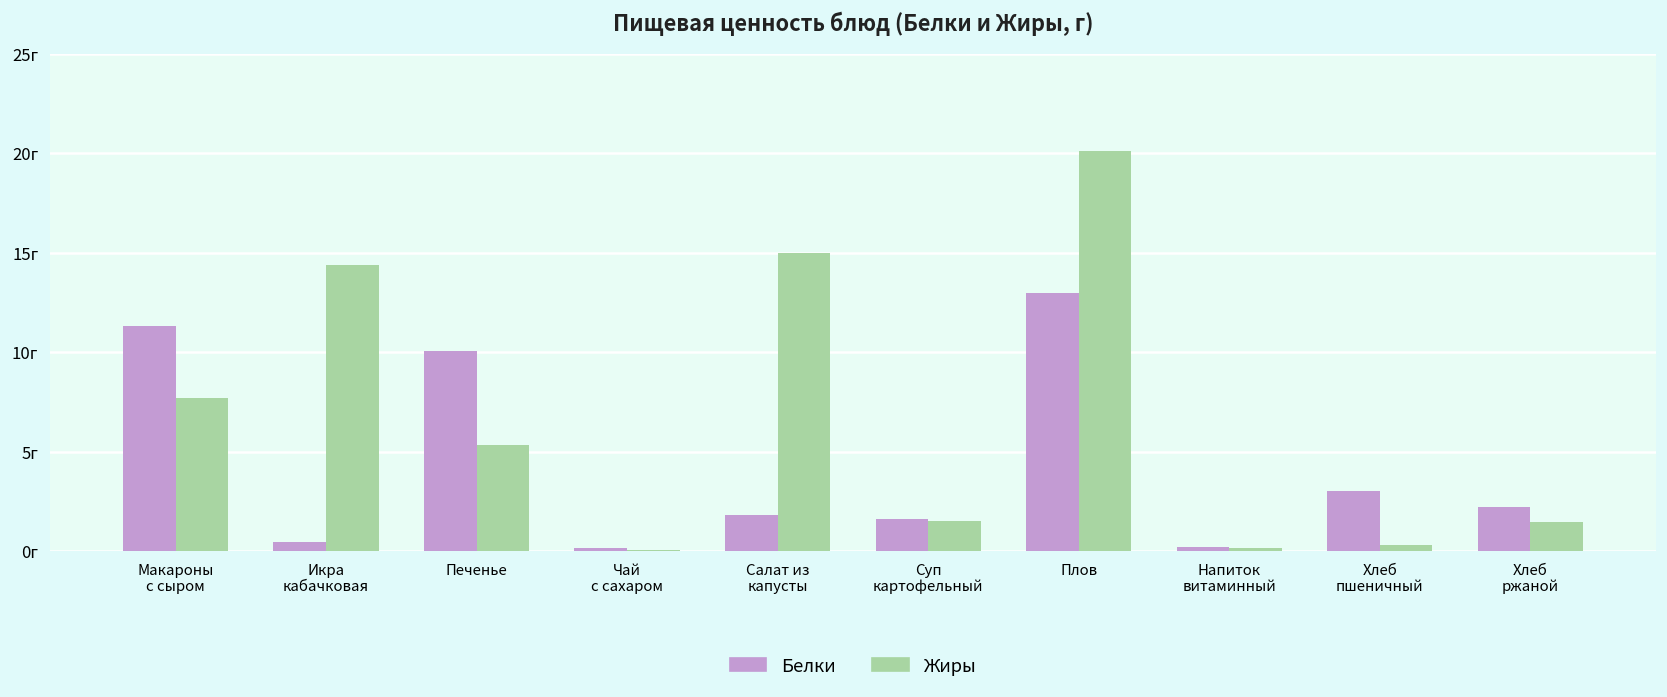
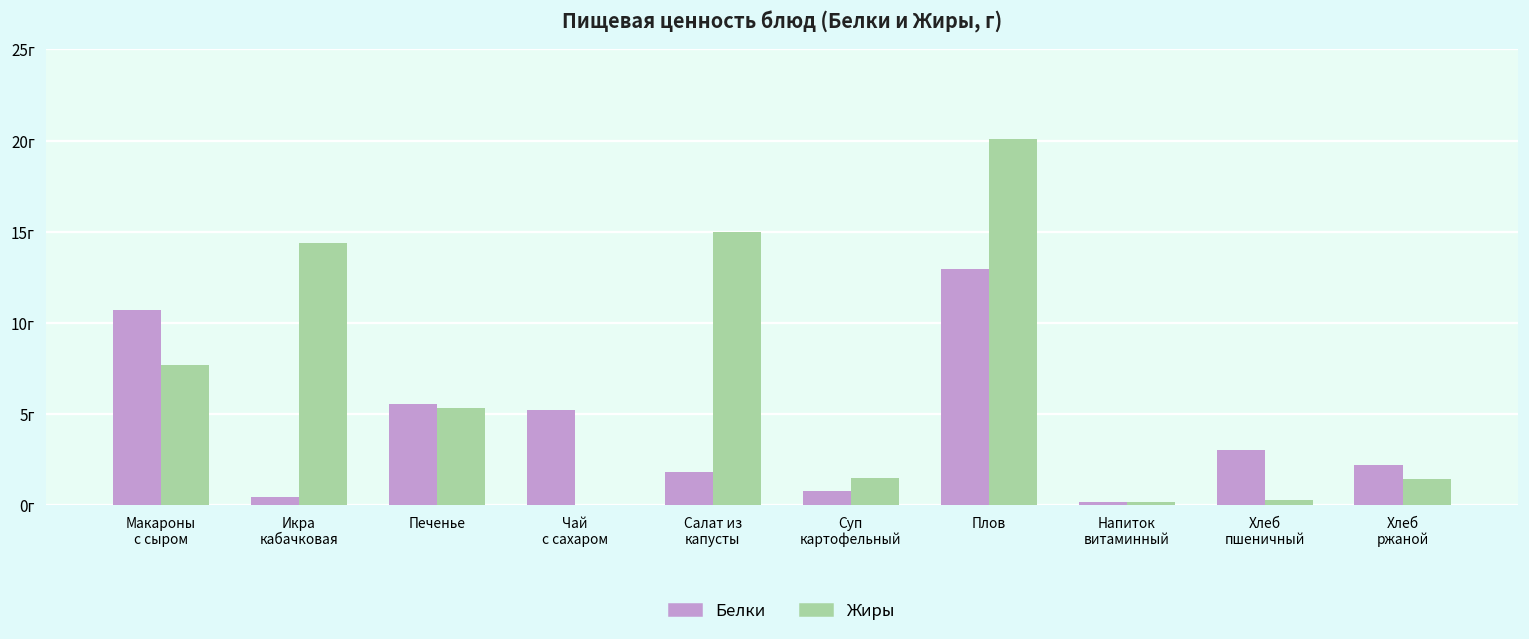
  {
    "Белки": {
-     "Макароны с сыром": "11.3г",
+     "Макароны с сыром": "10.7г",
      "Икра кабачковая": "0.5г",
-     "Печенье": "10.1г",
-     "Чай с сахаром": "0.2г",
+     "Печенье": "5.6г",
+     "Чай с сахаром": "5.2г",
      "Салат из капусты": "1.8г",
-     "Суп картофельный": "1.6г",
+     "Суп картофельный": "0.8г",
      "Плов": "13.0г",
      "Напиток витаминный": "0.2г",
      "Хлеб пшеничный": "3.0г",
      "Хлеб ржаной": "2.2г"
    },
    "Жиры": {
      "Макароны с сыром": "7.7г",
      "Икра кабачковая": "14.4г",
      "Печенье": "5.3г",
      "Салат из капусты": "15.0г",
      "Суп картофельный": "1.5г",
      "Плов": "20.1г",
      "Напиток витаминный": "0.2г",
      "Хлеб пшеничный": "0.3г",
      "Хлеб ржаной": "1.5г"
    }
  }
